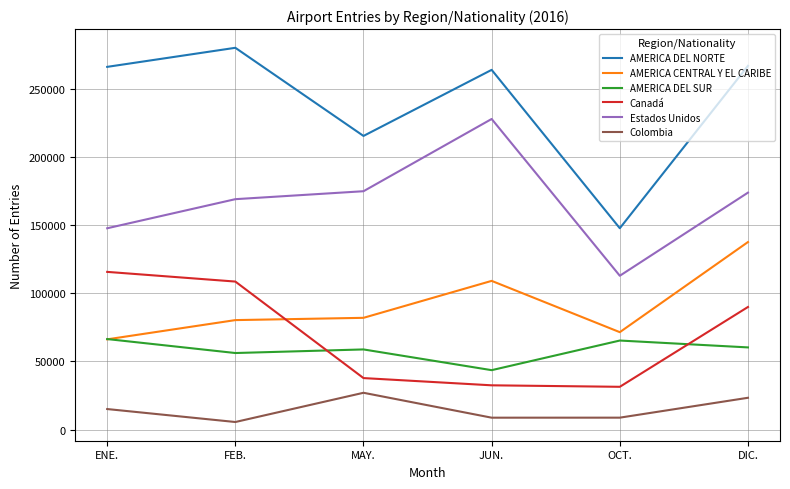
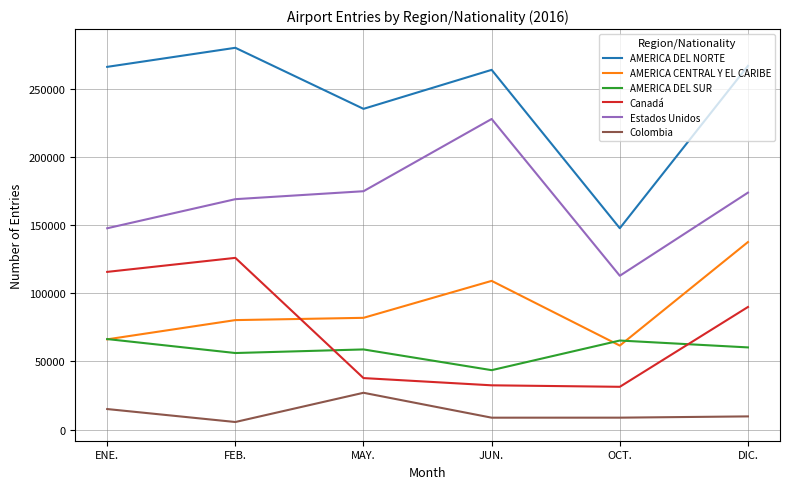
  {
    "AMERICA DEL NORTE": {
      "ENE.": 266000,
      "FEB.": 280000,
-     "MAY.": 216000,
+     "MAY.": 236000,
      "JUN.": 264000,
      "OCT.": 148000
    },
    "AMERICA CENTRAL Y EL CARIBE": {
      "FEB.": 80000,
      "MAY.": 82000,
      "JUN.": 109000,
-     "OCT.": 72000,
+     "OCT.": 62000,
      "DIC.": 138000
    },
    "AMERICA DEL SUR": {
      "FEB.": 56000,
      "MAY.": 59000,
      "JUN.": 44000,
      "OCT.": 65000,
      "DIC.": 60000
    },
    "Canadá": {
      "ENE.": 116000,
-     "FEB.": 109000,
+     "FEB.": 126000,
      "MAY.": 38000,
      "JUN.": 33000,
      "OCT.": 31000,
      "DIC.": 90000
    },
    "Estados Unidos": {
      "ENE.": 148000,
      "FEB.": 169000,
      "MAY.": 175000,
      "JUN.": 228000,
      "OCT.": 113000,
      "DIC.": 174000
    },
    "Colombia": {
      "ENE.": 15000,
      "FEB.": 6000,
      "MAY.": 27000,
      "JUN.": 9000,
      "OCT.": 9000,
-     "DIC.": 23000
+     "DIC.": 10000
    }
  }
